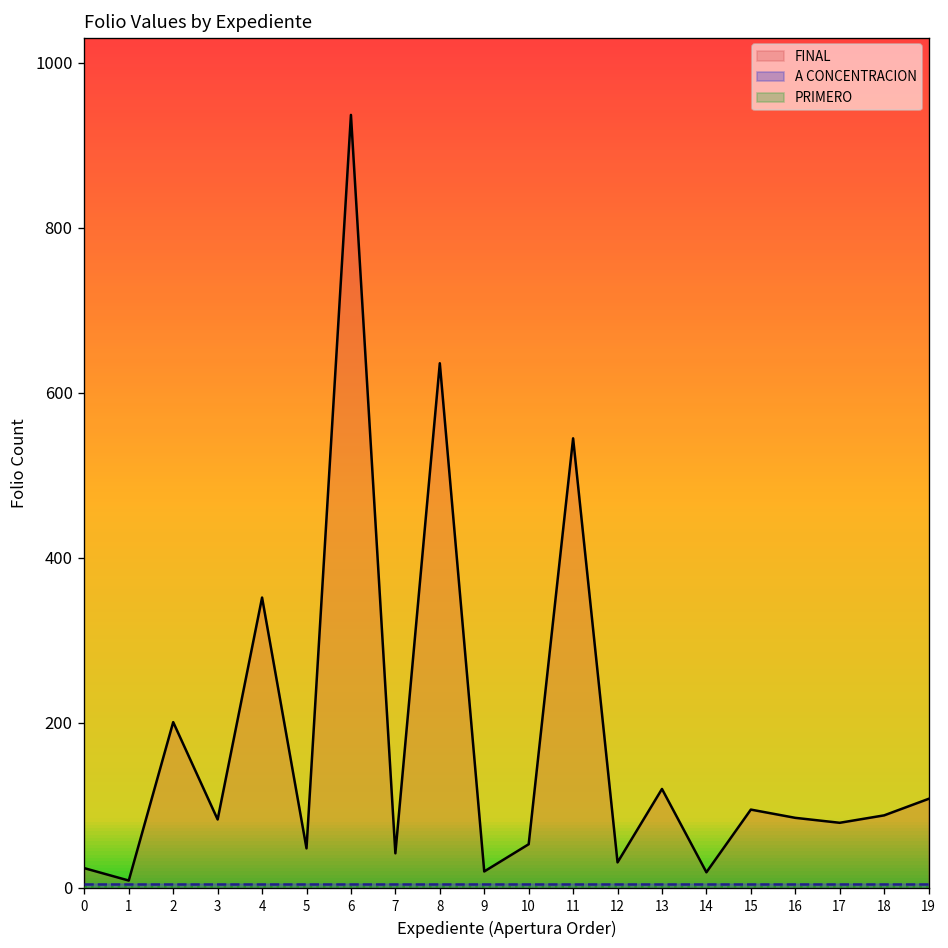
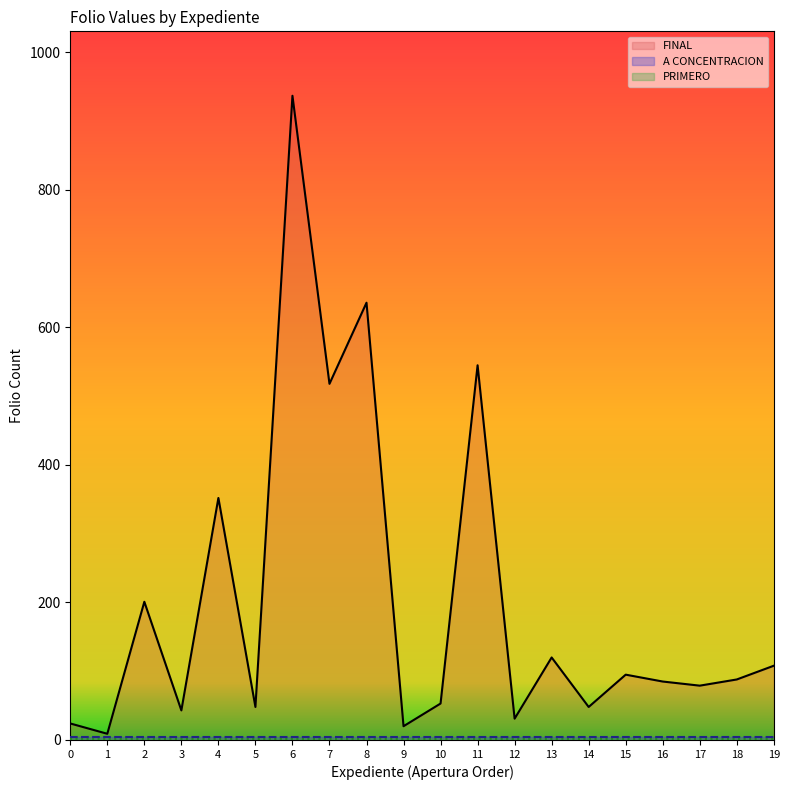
  {
    "FINAL": {
      "0": 20,
      "1": 10,
      "2": 200,
-     "3": 80,
+     "3": 40,
      "4": 350,
      "5": 50,
      "6": 940,
-     "7": 40,
+     "7": 520,
      "8": 640,
      "9": 20,
      "10": 50,
      "11": 550,
      "12": 30,
      "13": 120,
-     "14": 20,
+     "14": 50,
      "15": 100,
      "16": 90,
      "17": 80,
      "18": 90,
      "19": 110
    },
    "A CONCENTRACION": {
      "0": 10,
      "1": 10,
      "2": 10,
      "3": 10,
      "4": 10,
      "5": 10,
      "6": 10,
      "7": 10,
      "8": 10,
      "9": 10,
      "10": 10,
      "11": 10,
      "12": 10,
      "13": 10,
      "14": 10,
      "15": 10,
      "16": 10,
      "17": 10,
      "18": 10,
      "19": 10
    },
    "PRIMERO": {
      "0": 0,
      "1": 0,
      "2": 0,
      "3": 0,
      "4": 0,
      "5": 0,
      "6": 0,
      "7": 0,
      "8": 0,
      "9": 0,
      "10": 0,
      "11": 0,
      "12": 0,
      "13": 0,
      "14": 0,
      "15": 0,
      "16": 0,
      "17": 0,
      "18": 0,
      "19": 0
    }
  }
